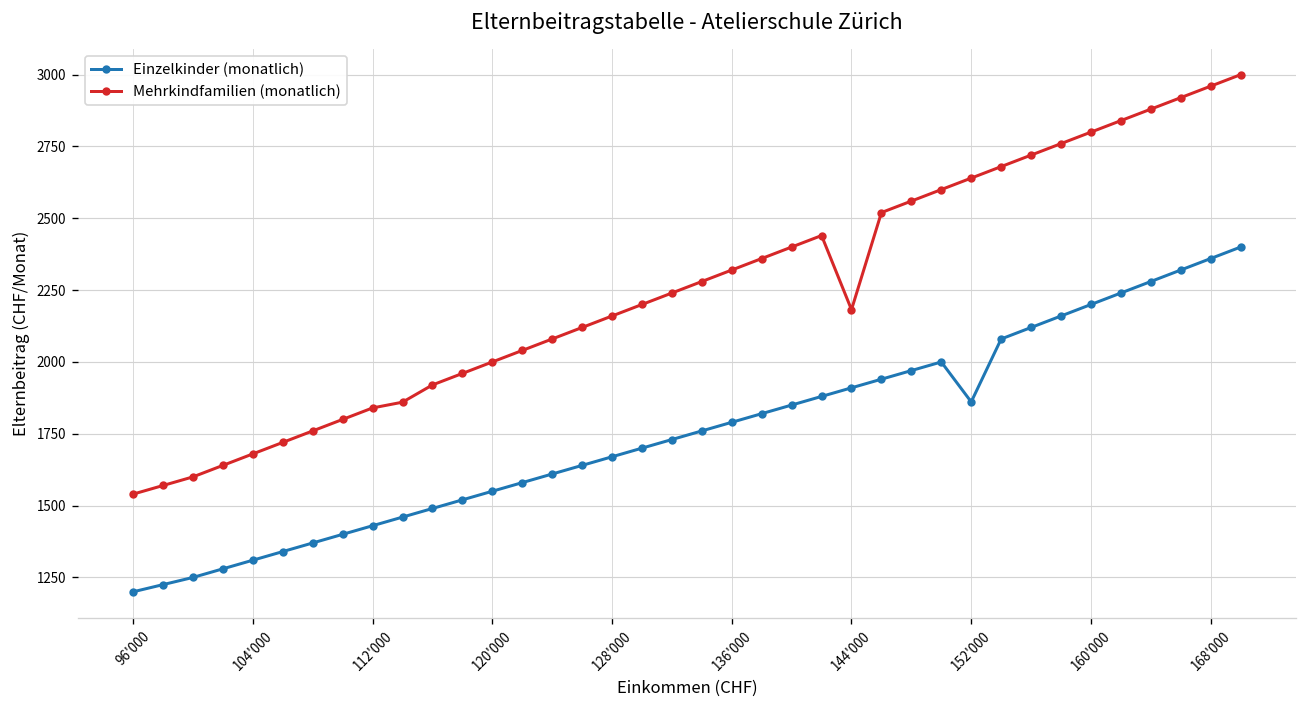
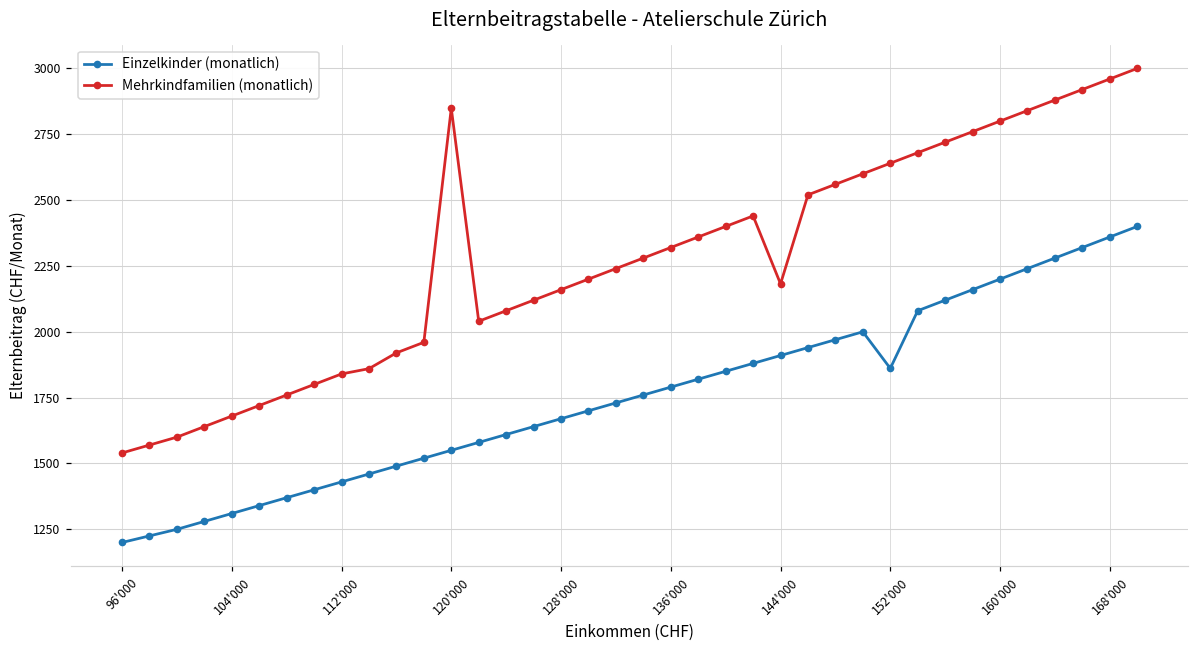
  {
    "Einzelkinder (monatlich)": {
      "96'000": 1200,
      "104'000": 1310,
      "112'000": 1430,
      "120'000": 1550,
      "128'000": 1670,
      "136'000": 1790,
      "144'000": 1910,
      "152'000": 1860,
      "160'000": 2200,
      "168'000": 2360
    },
    "Mehrkindfamilien (monatlich)": {
      "96'000": 1540,
      "104'000": 1680,
      "112'000": 1840,
-     "120'000": 2000,
+     "120'000": 2850,
      "128'000": 2160,
      "136'000": 2320,
      "144'000": 2180,
      "152'000": 2640,
      "160'000": 2800,
      "168'000": 2960
    }
  }
